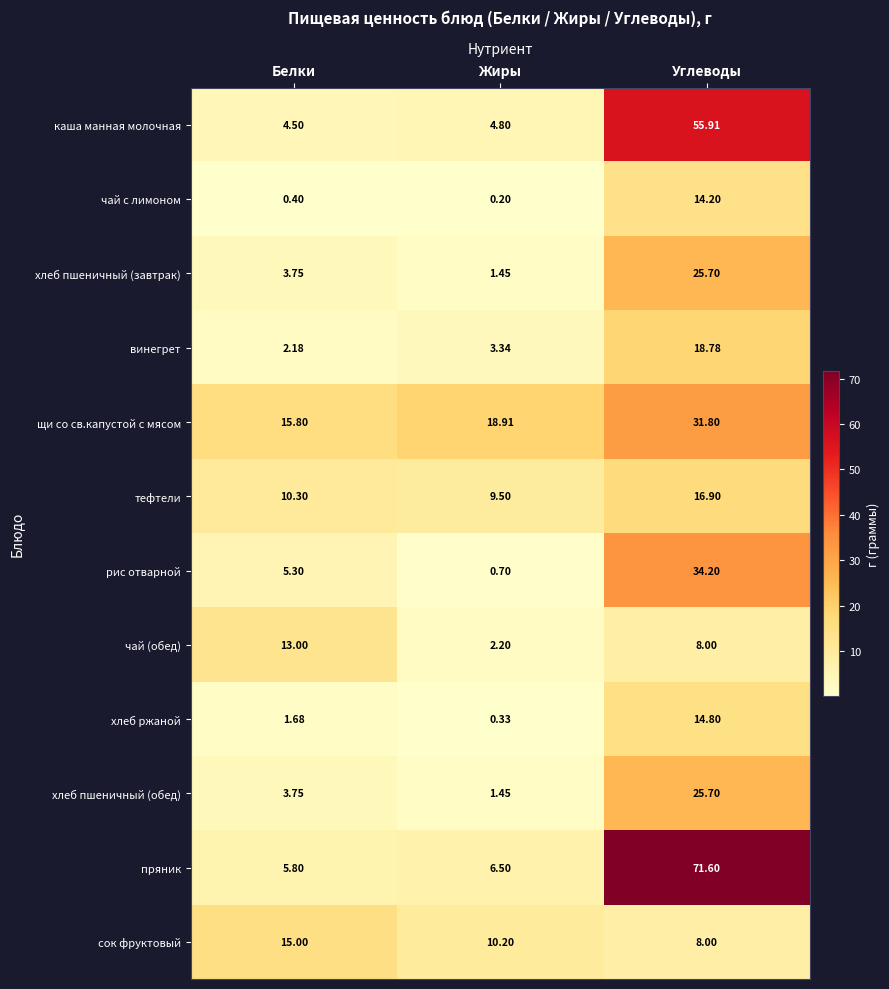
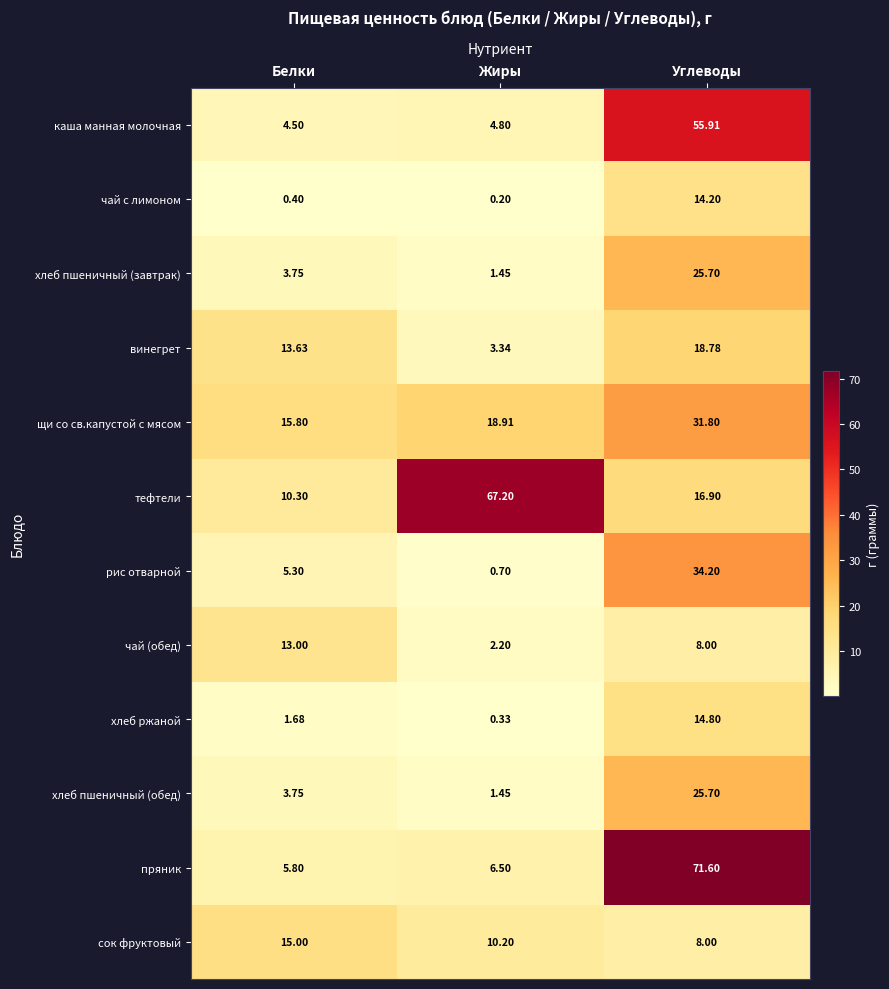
  {
    "каша манная молочная": {
      "Белки": 4.50,
      "Жиры": 4.80,
      "Углеводы": 55.91
    },
    "чай с лимоном": {
      "Белки": 0.40,
      "Жиры": 0.20,
      "Углеводы": 14.20
    },
    "хлеб пшеничный (завтрак)": {
      "Белки": 3.75,
      "Жиры": 1.45,
      "Углеводы": 25.70
    },
    "винегрет": {
-     "Белки": 2.18,
+     "Белки": 13.63,
      "Жиры": 3.34,
      "Углеводы": 18.78
    },
    "щи со св.капустой c мясом": {
      "Белки": 15.80,
      "Жиры": 18.91,
      "Углеводы": 31.80
    },
    "тефтели": {
      "Белки": 10.30,
-     "Жиры": 9.50,
+     "Жиры": 67.20,
      "Углеводы": 16.90
    },
    "рис отварной": {
      "Белки": 5.30,
      "Жиры": 0.70,
      "Углеводы": 34.20
    },
    "чай (обед)": {
      "Белки": 13.00,
      "Жиры": 2.20,
      "Углеводы": 8.00
    },
    "хлеб ржаной": {
      "Белки": 1.68,
      "Жиры": 0.33,
      "Углеводы": 14.80
    },
    "хлеб пшеничный (обед)": {
      "Белки": 3.75,
      "Жиры": 1.45,
      "Углеводы": 25.70
    },
    "пряник": {
      "Белки": 5.80,
      "Жиры": 6.50,
      "Углеводы": 71.60
    },
    "сок фруктовый": {
      "Белки": 15.00,
      "Жиры": 10.20,
      "Углеводы": 8.00
    }
  }
